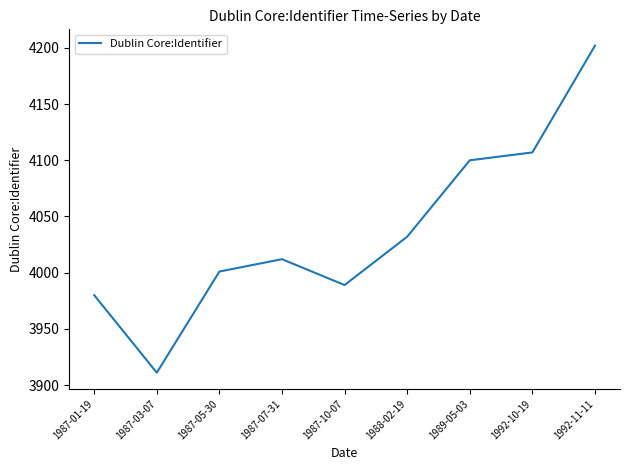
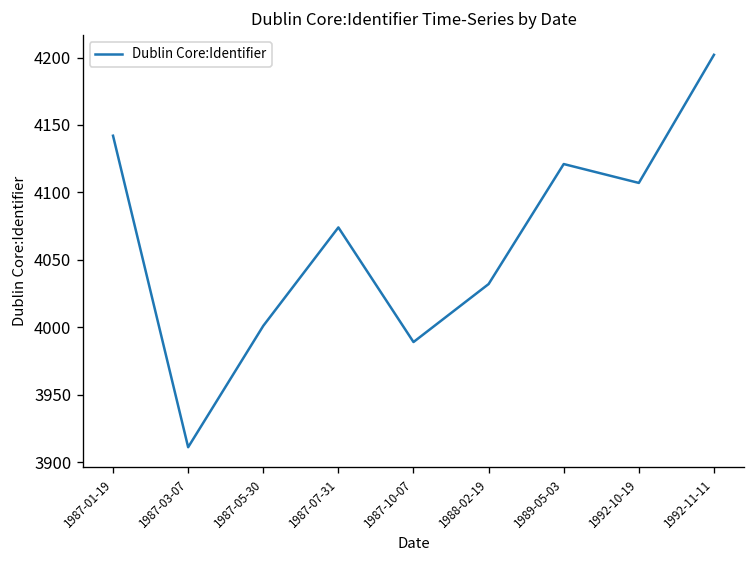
  {
-   "1987-01-19": 3980,
+   "1987-01-19": 4142,
    "1987-03-07": 3911,
    "1987-05-30": 4001,
-   "1987-07-31": 4012,
+   "1987-07-31": 4074,
    "1987-10-07": 3989,
    "1988-02-19": 4032,
-   "1989-05-03": 4100,
+   "1989-05-03": 4121,
    "1992-10-19": 4107,
    "1992-11-11": 4202
  }
